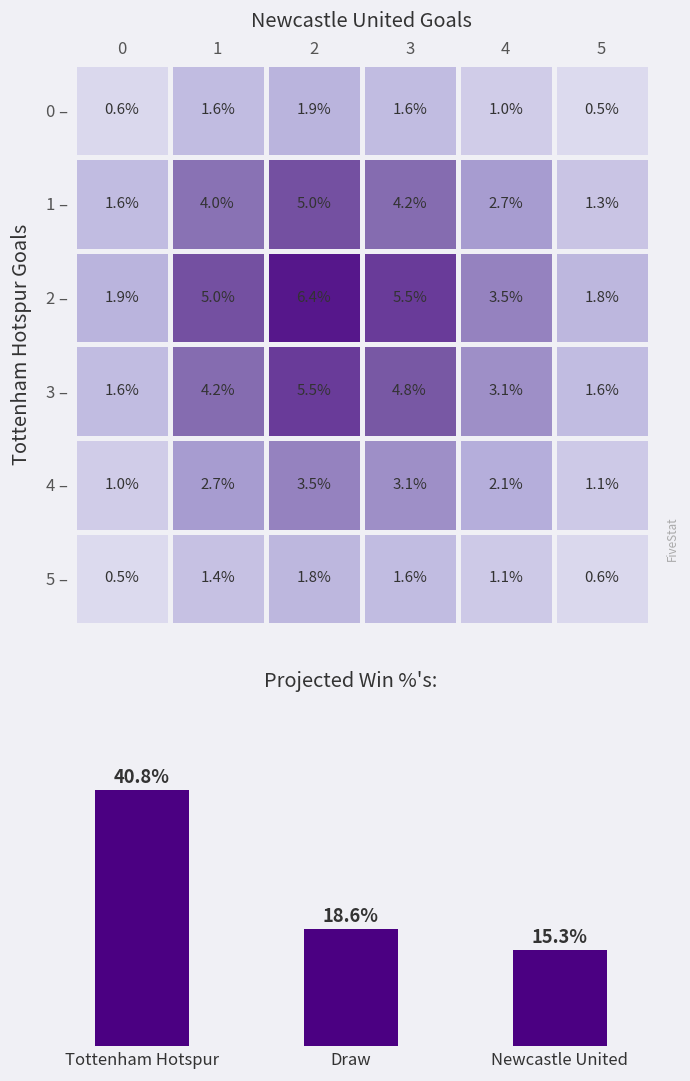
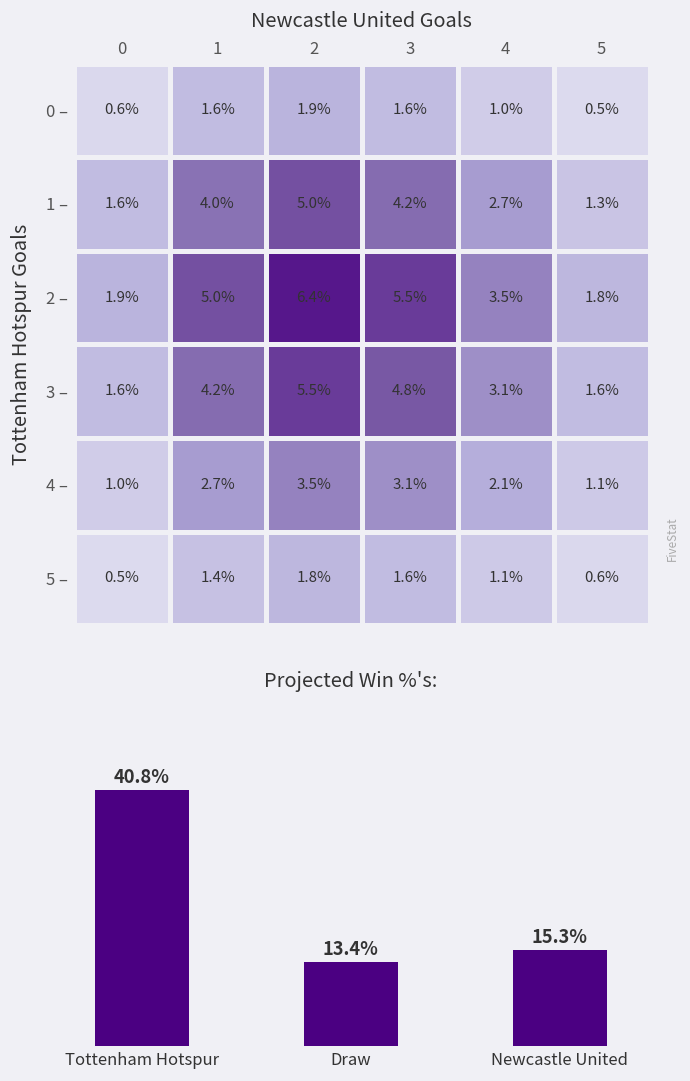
  {
    "Projected Win %'s:": {
      "Tottenham Hotspur": "40.8%",
-     "Draw": "18.6%",
+     "Draw": "13.4%",
      "Newcastle United": "15.3%"
    }
  }
